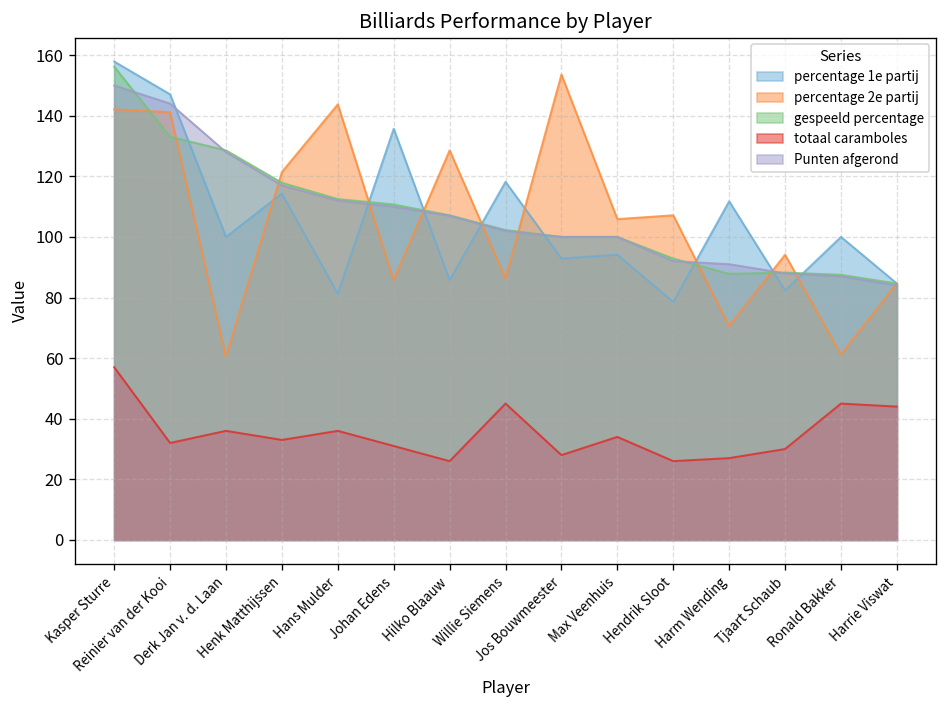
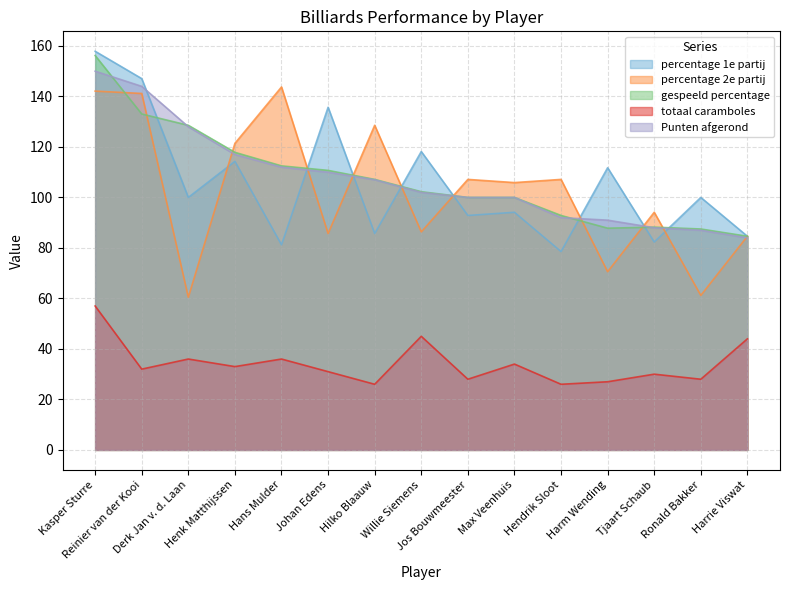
  {
    "percentage 2e partij": {
      "Kasper Sturre": 142,
      "Reinier van der Kooi": 141,
      "Derk Jan v. d. Laan": 60,
      "Henk Matthijssen": 121,
      "Hans Mulder": 144,
      "Johan Edens": 86,
      "Hilko Blaauw": 129,
      "Willie Siemens": 86,
-     "Jos Bouwmeester": 154,
+     "Jos Bouwmeester": 107,
      "Max Veenhuis": 106,
      "Hendrik Sloot": 107,
      "Harm Wending": 71,
      "Tjaart Schaub": 94,
      "Ronald Bakker": 61
    },
    "gespeeld percentage": {
      "Kasper Sturre": 156,
      "Reinier van der Kooi": 133,
      "Harm Wending": 88
    },
    "totaal caramboles": {
      "Kasper Sturre": 57,
      "Reinier van der Kooi": 32,
      "Derk Jan v. d. Laan": 36,
      "Henk Matthijssen": 33,
      "Hans Mulder": 36,
      "Johan Edens": 31,
      "Hilko Blaauw": 26,
      "Willie Siemens": 45,
      "Jos Bouwmeester": 28,
      "Max Veenhuis": 34,
      "Hendrik Sloot": 26,
      "Harm Wending": 27,
      "Tjaart Schaub": 30,
-     "Ronald Bakker": 45,
+     "Ronald Bakker": 28,
      "Harrie Viswat": 44
    }
  }
